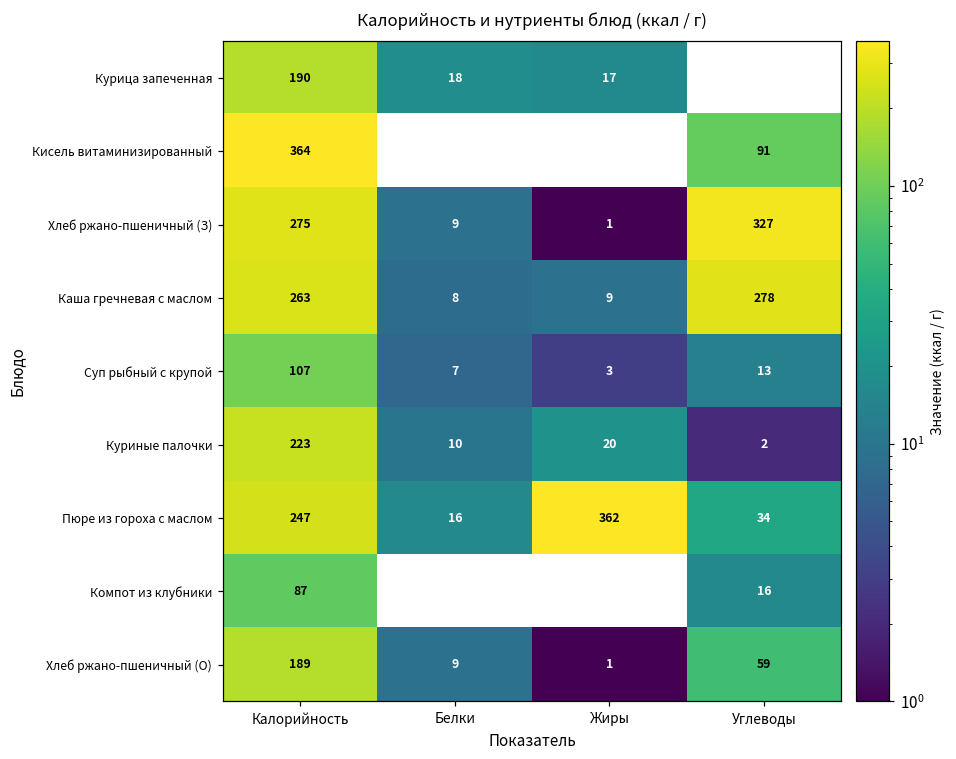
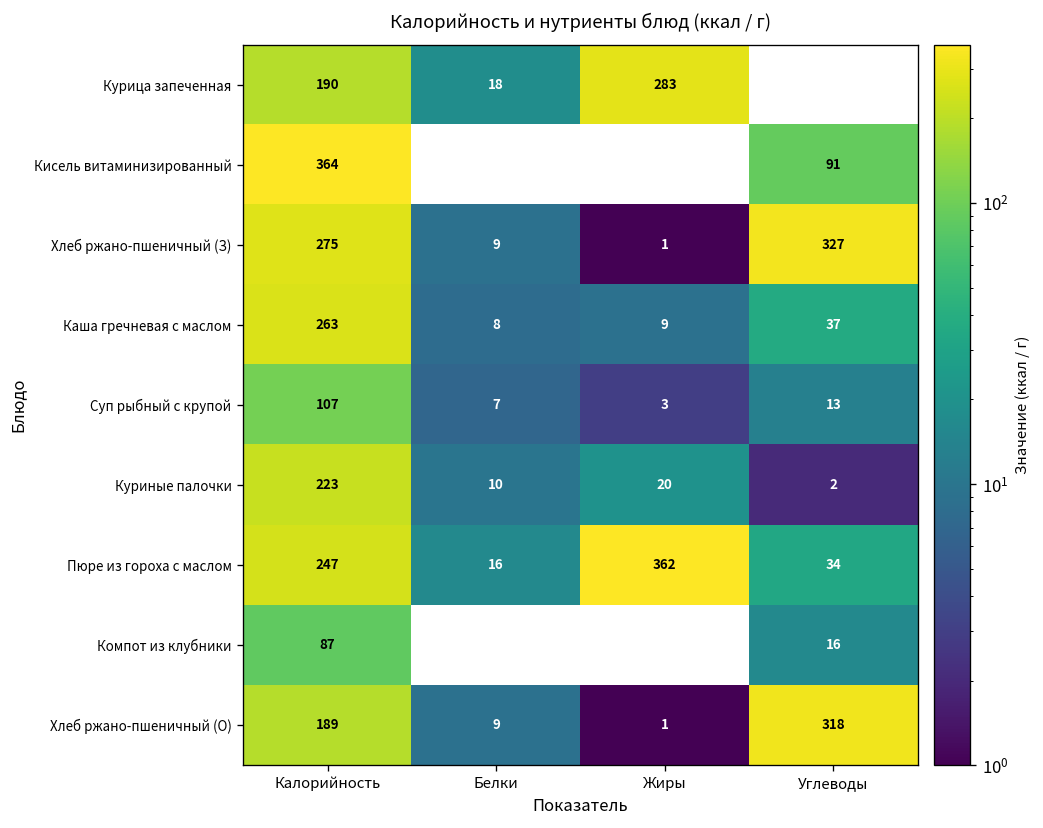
  {
    "Курица запеченная": {
      "Калорийность": 190,
      "Белки": 18,
-     "Жиры": 17
+     "Жиры": 283
    },
    "Кисель витаминизированный": {
      "Калорийность": 364,
      "Углеводы": 91
    },
    "Хлеб ржано-пшеничный (З)": {
      "Калорийность": 275,
      "Белки": 9,
      "Жиры": 1,
      "Углеводы": 327
    },
    "Каша гречневая с маслом": {
      "Калорийность": 263,
      "Белки": 8,
      "Жиры": 9,
-     "Углеводы": 278
+     "Углеводы": 37
    },
    "Суп рыбный с крупой": {
      "Калорийность": 107,
      "Белки": 7,
      "Жиры": 3,
      "Углеводы": 13
    },
    "Куриные палочки": {
      "Калорийность": 223,
      "Белки": 10,
      "Жиры": 20,
      "Углеводы": 2
    },
    "Пюре из гороха с маслом": {
      "Калорийность": 247,
      "Белки": 16,
      "Жиры": 362,
      "Углеводы": 34
    },
    "Компот из клубники": {
      "Калорийность": 87,
      "Углеводы": 16
    },
    "Хлеб ржано-пшеничный (О)": {
      "Калорийность": 189,
      "Белки": 9,
      "Жиры": 1,
-     "Углеводы": 59
+     "Углеводы": 318
    }
  }
